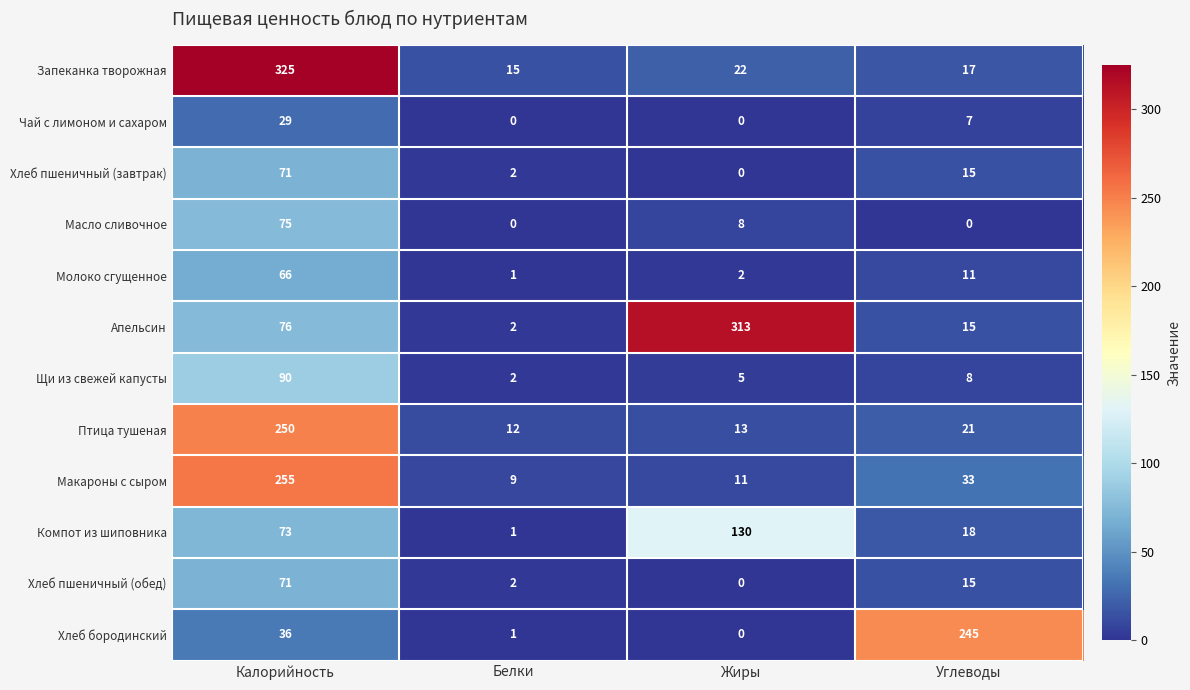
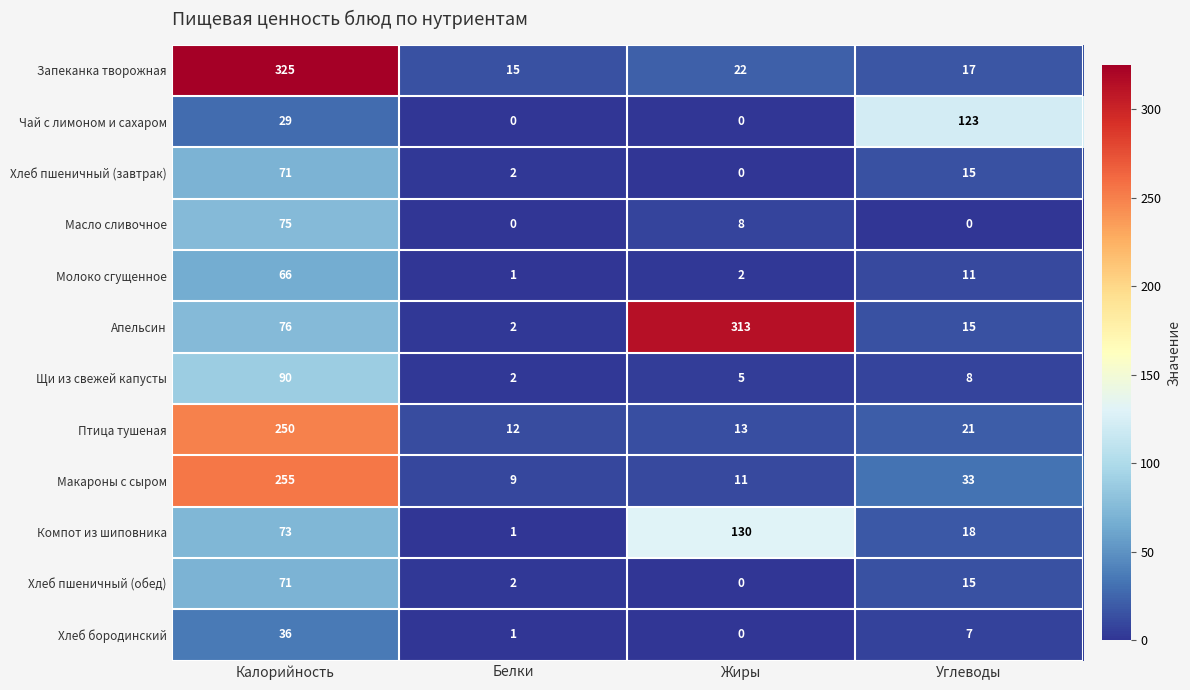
  {
    "Запеканка творожная": {
      "Калорийность": 325,
      "Белки": 15,
      "Жиры": 22,
      "Углеводы": 17
    },
    "Чай с лимоном и сахаром": {
      "Калорийность": 29,
      "Белки": 0,
      "Жиры": 0,
-     "Углеводы": 7
+     "Углеводы": 123
    },
    "Хлеб пшеничный (завтрак)": {
      "Калорийность": 71,
      "Белки": 2,
      "Жиры": 0,
      "Углеводы": 15
    },
    "Масло сливочное": {
      "Калорийность": 75,
      "Белки": 0,
      "Жиры": 8,
      "Углеводы": 0
    },
    "Молоко сгущенное": {
      "Калорийность": 66,
      "Белки": 1,
      "Жиры": 2,
      "Углеводы": 11
    },
    "Апельсин": {
      "Калорийность": 76,
      "Белки": 2,
      "Жиры": 313,
      "Углеводы": 15
    },
    "Щи из свежей капусты": {
      "Калорийность": 90,
      "Белки": 2,
      "Жиры": 5,
      "Углеводы": 8
    },
    "Птица тушеная": {
      "Калорийность": 250,
      "Белки": 12,
      "Жиры": 13,
      "Углеводы": 21
    },
    "Макароны с сыром": {
      "Калорийность": 255,
      "Белки": 9,
      "Жиры": 11,
      "Углеводы": 33
    },
    "Компот из шиповника": {
      "Калорийность": 73,
      "Белки": 1,
      "Жиры": 130,
      "Углеводы": 18
    },
    "Хлеб пшеничный (обед)": {
      "Калорийность": 71,
      "Белки": 2,
      "Жиры": 0,
      "Углеводы": 15
    },
    "Хлеб бородинский": {
      "Калорийность": 36,
      "Белки": 1,
      "Жиры": 0,
-     "Углеводы": 245
+     "Углеводы": 7
    }
  }
